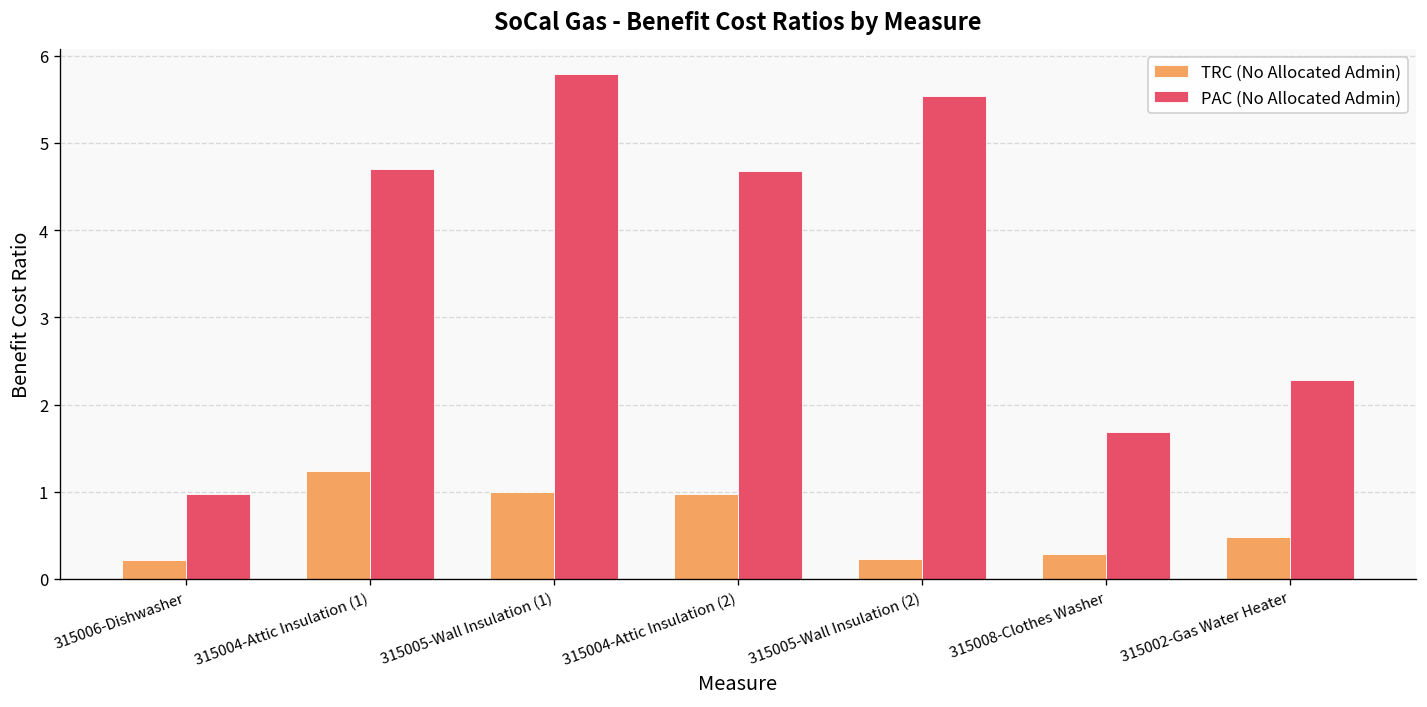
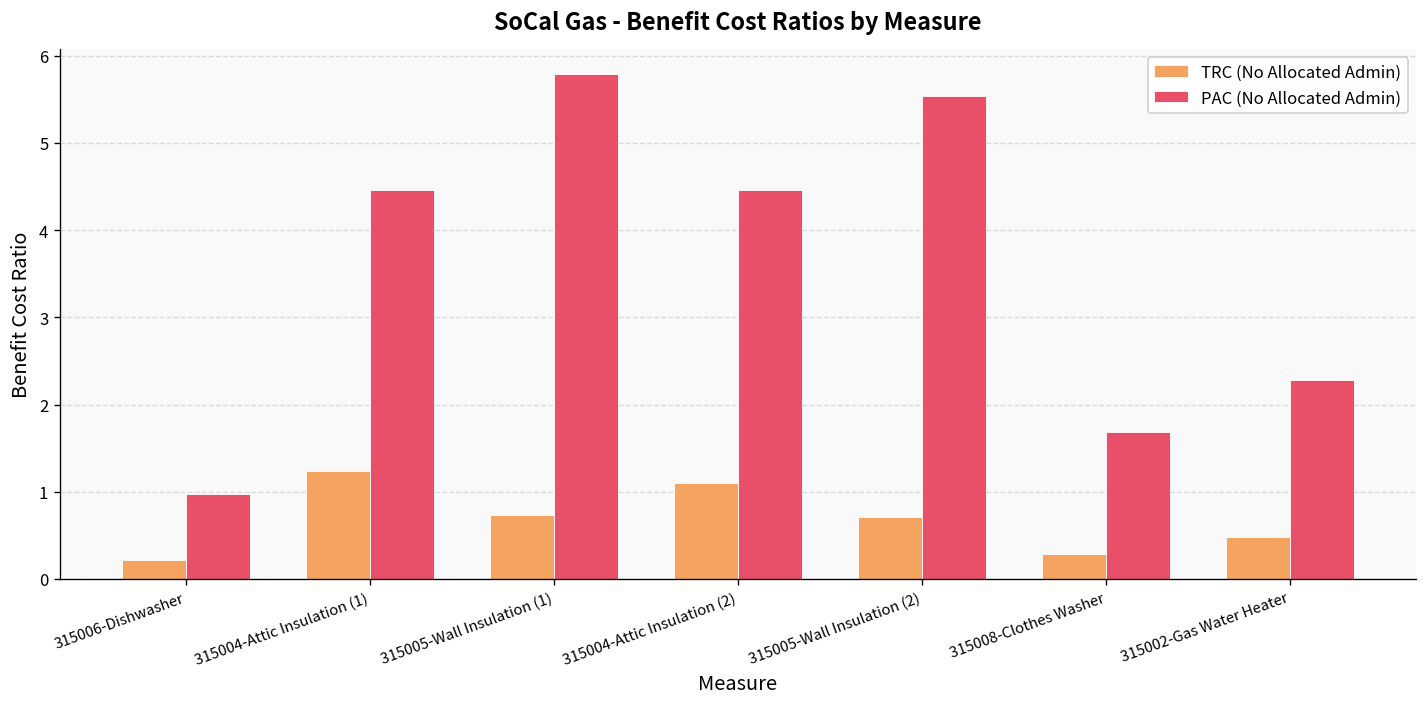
  {
    "TRC (No Allocated Admin)": {
      "315006-Dishwasher": 0.2,
      "315004-Attic Insulation (1)": 1.2,
-     "315005-Wall Insulation (1)": 1.0,
-     "315004-Attic Insulation (2)": 1.0,
-     "315005-Wall Insulation (2)": 0.2,
+     "315005-Wall Insulation (1)": 0.7,
+     "315004-Attic Insulation (2)": 1.1,
+     "315005-Wall Insulation (2)": 0.7,
      "315008-Clothes Washer": 0.3,
      "315002-Gas Water Heater": 0.5
    },
    "PAC (No Allocated Admin)": {
      "315006-Dishwasher": 1.0,
-     "315004-Attic Insulation (1)": 4.7,
+     "315004-Attic Insulation (1)": 4.5,
      "315005-Wall Insulation (1)": 5.8,
-     "315004-Attic Insulation (2)": 4.7,
+     "315004-Attic Insulation (2)": 4.5,
      "315005-Wall Insulation (2)": 5.5,
      "315008-Clothes Washer": 1.7,
      "315002-Gas Water Heater": 2.3
    }
  }
